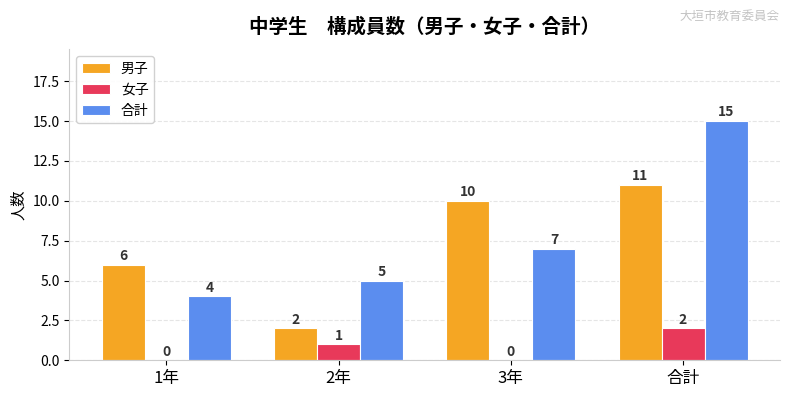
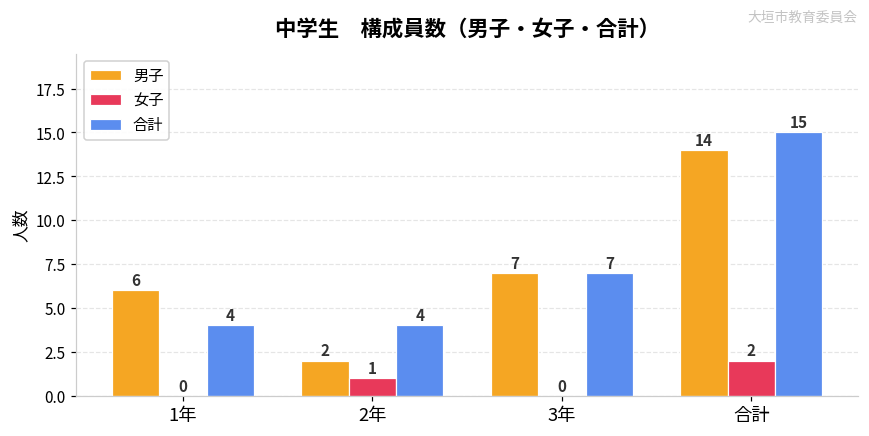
  {
    "男子": {
      "1年": 6,
      "2年": 2,
-     "3年": 10,
-     "合計": 11
+     "3年": 7,
+     "合計": 14
    },
    "女子": {
      "1年": 0,
      "2年": 1,
      "3年": 0,
      "合計": 2
    },
    "合計": {
      "1年": 4,
-     "2年": 5,
+     "2年": 4,
      "3年": 7,
      "合計": 15
    }
  }
